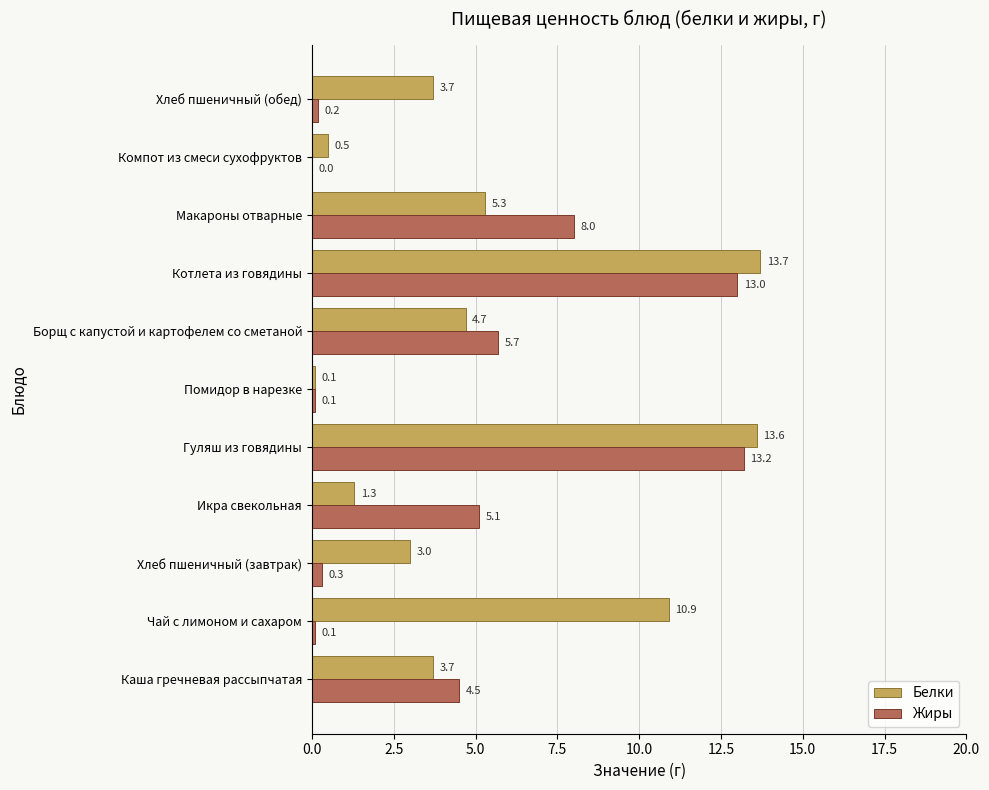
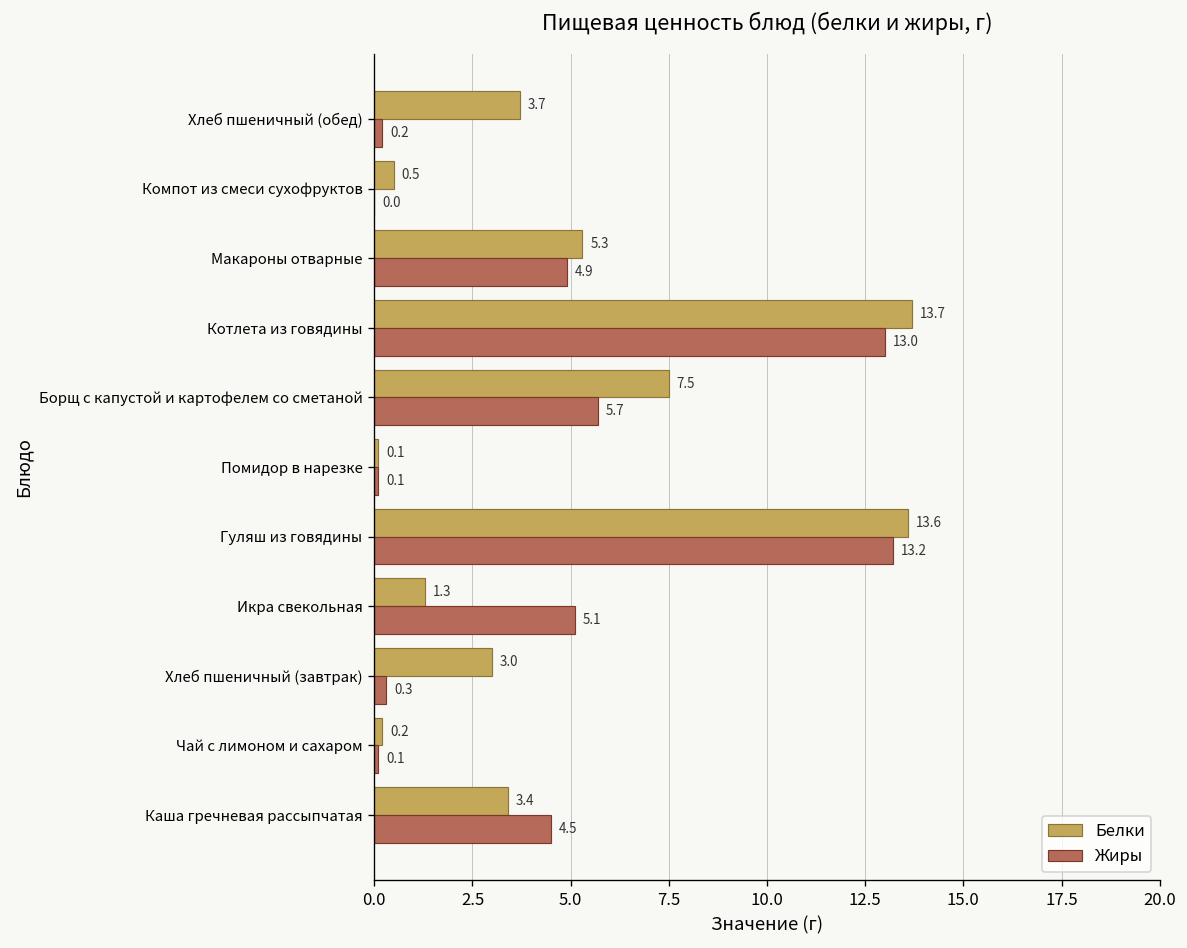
  {
    "Белки": {
      "Хлеб пшеничный (обед)": 3.7,
      "Компот из смеси сухофруктов": 0.5,
      "Макароны отварные": 5.3,
      "Котлета из говядины": 13.7,
-     "Борщ с капустой и картофелем со сметаной": 4.7,
+     "Борщ с капустой и картофелем со сметаной": 7.5,
      "Помидор в нарезке": 0.1,
      "Гуляш из говядины": 13.6,
      "Икра свекольная": 1.3,
      "Хлеб пшеничный (завтрак)": 3.0,
-     "Чай с лимоном и сахаром": 10.9,
-     "Каша гречневая рассыпчатая": 3.7
+     "Чай с лимоном и сахаром": 0.2,
+     "Каша гречневая рассыпчатая": 3.4
    },
    "Жиры": {
      "Хлеб пшеничный (обед)": 0.2,
      "Компот из смеси сухофруктов": 0.0,
-     "Макароны отварные": 8.0,
+     "Макароны отварные": 4.9,
      "Котлета из говядины": 13.0,
      "Борщ с капустой и картофелем со сметаной": 5.7,
      "Помидор в нарезке": 0.1,
      "Гуляш из говядины": 13.2,
      "Икра свекольная": 5.1,
      "Хлеб пшеничный (завтрак)": 0.3,
      "Чай с лимоном и сахаром": 0.1,
      "Каша гречневая рассыпчатая": 4.5
    }
  }
